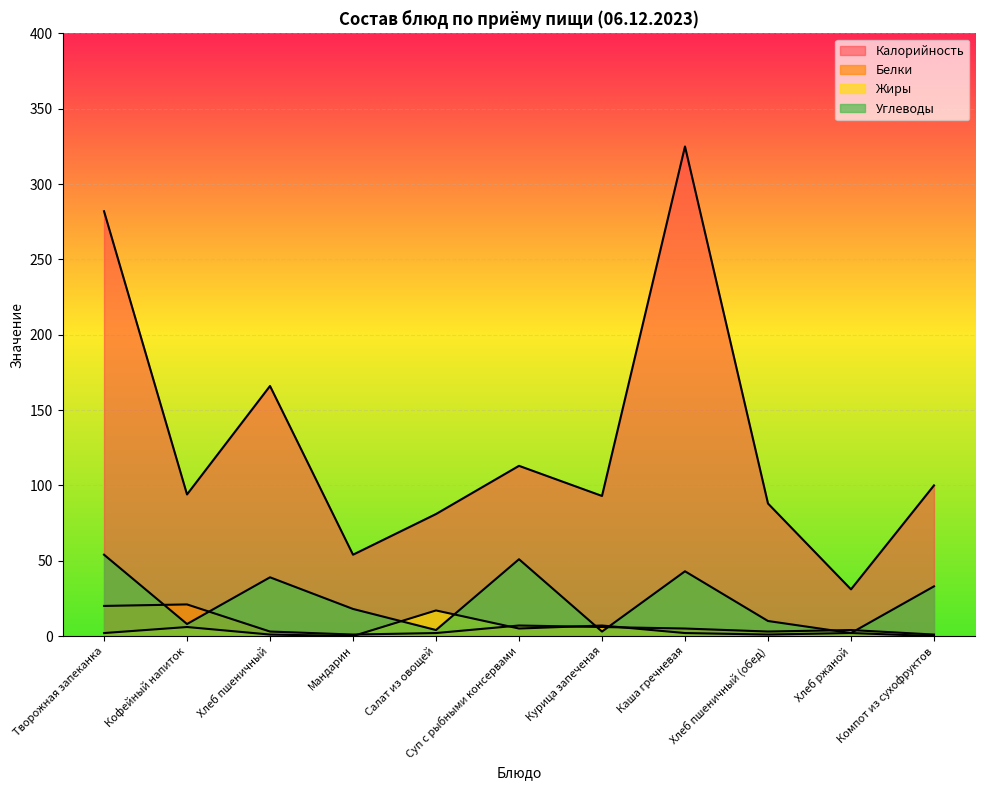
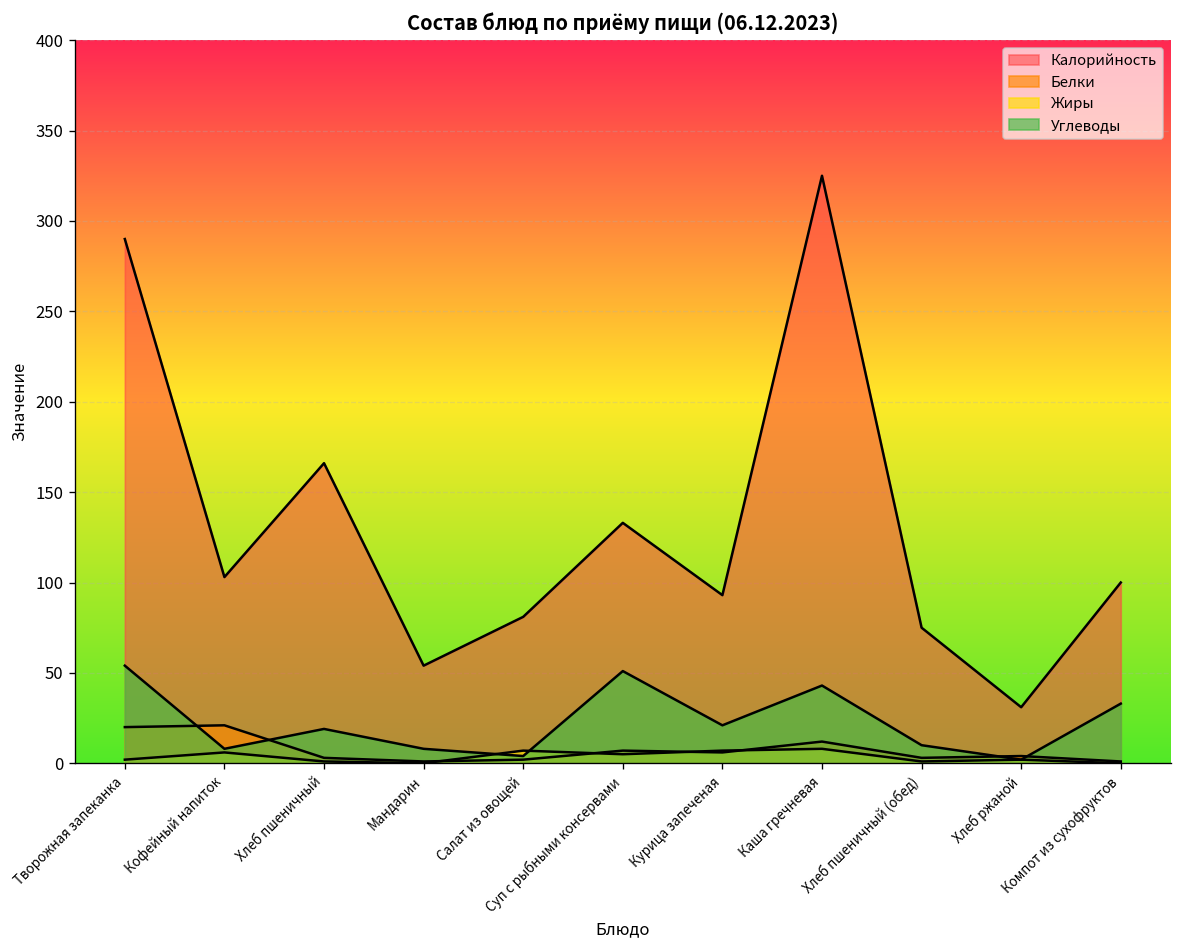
  {
    "Калорийность": {
-     "Творожная запеканка": 282,
-     "Кофейный напиток": 94,
+     "Творожная запеканка": 290,
+     "Кофейный напиток": 103,
      "Хлеб пшеничный": 166,
      "Мандарин": 54,
      "Салат из овощей": 81,
-     "Суп с рыбными консервами": 113,
+     "Суп с рыбными консервами": 133,
      "Курица запеченая": 93,
      "Каша гречневая": 325,
-     "Хлеб пшеничный (обед)": 88,
+     "Хлеб пшеничный (обед)": 75,
      "Хлеб ржаной": 31,
      "Компот из сухофруктов": 100
    },
    "Белки": {
      "Творожная запеканка": 20,
      "Кофейный напиток": 21,
      "Хлеб пшеничный": 3,
      "Салат из овощей": 2,
      "Суп с рыбными консервами": 7,
-     "Каша гречневая": 5,
+     "Каша гречневая": 12,
      "Хлеб пшеничный (обед)": 3,
      "Хлеб ржаной": 4
    },
    "Жиры": {
      "Творожная запеканка": 2,
      "Кофейный напиток": 6,
      "Хлеб пшеничный": 1,
-     "Салат из овощей": 17,
+     "Салат из овощей": 7,
      "Суп с рыбными консервами": 5,
-     "Каша гречневая": 2,
+     "Каша гречневая": 8,
      "Хлеб пшеничный (обед)": 1
    },
    "Углеводы": {
      "Творожная запеканка": 54,
      "Кофейный напиток": 8,
-     "Хлеб пшеничный": 39,
-     "Мандарин": 18,
+     "Хлеб пшеничный": 19,
+     "Мандарин": 8,
      "Салат из овощей": 4,
      "Суп с рыбными консервами": 51,
-     "Курица запеченая": 3,
+     "Курица запеченая": 21,
      "Каша гречневая": 43,
      "Хлеб пшеничный (обед)": 10,
      "Компот из сухофруктов": 33
    }
  }
